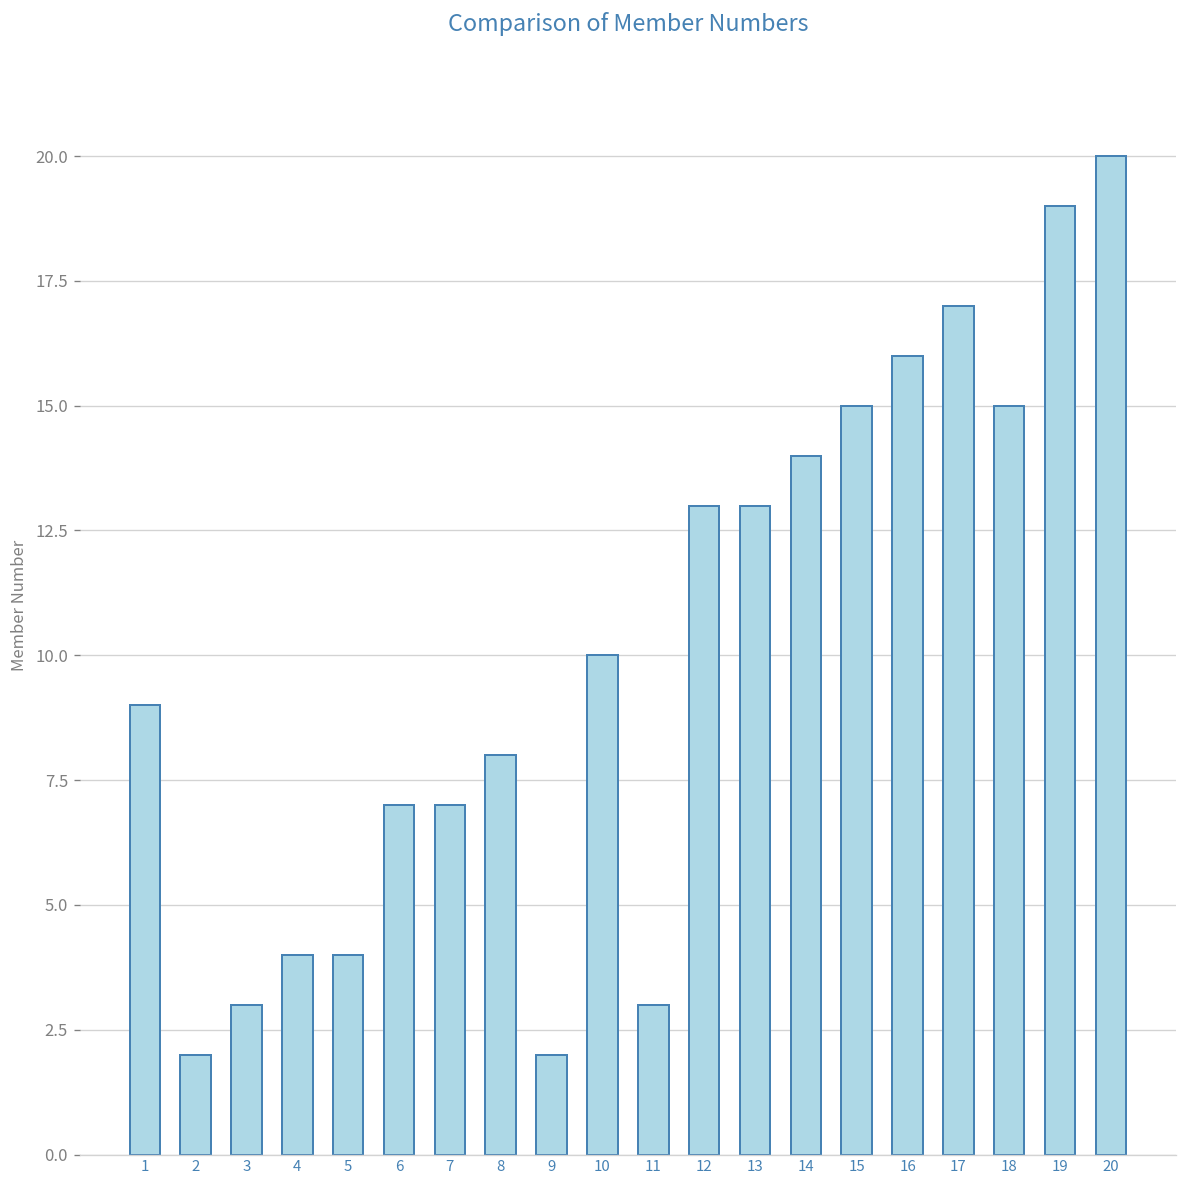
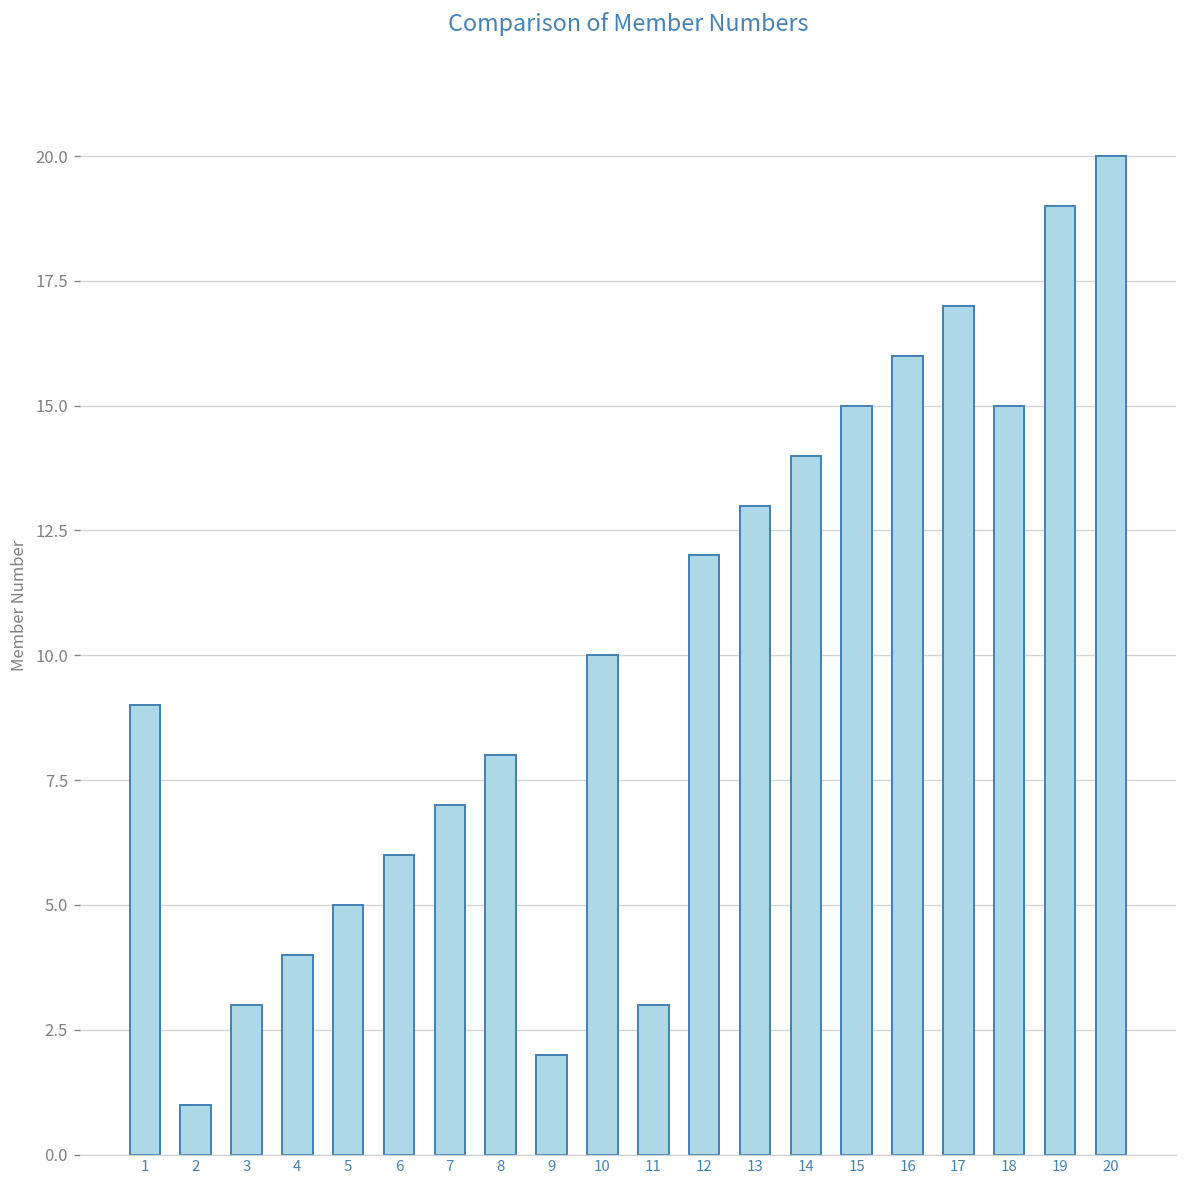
  {
    "1": 9,
-   "2": 2,
+   "2": 1,
    "3": 3,
    "4": 4,
-   "5": 4,
-   "6": 7,
+   "5": 5,
+   "6": 6,
    "7": 7,
    "8": 8,
    "9": 2,
    "10": 10,
    "11": 3,
-   "12": 13,
+   "12": 12,
    "13": 13,
    "14": 14,
    "15": 15,
    "16": 16,
    "17": 17,
    "18": 15,
    "19": 19,
    "20": 20
  }
